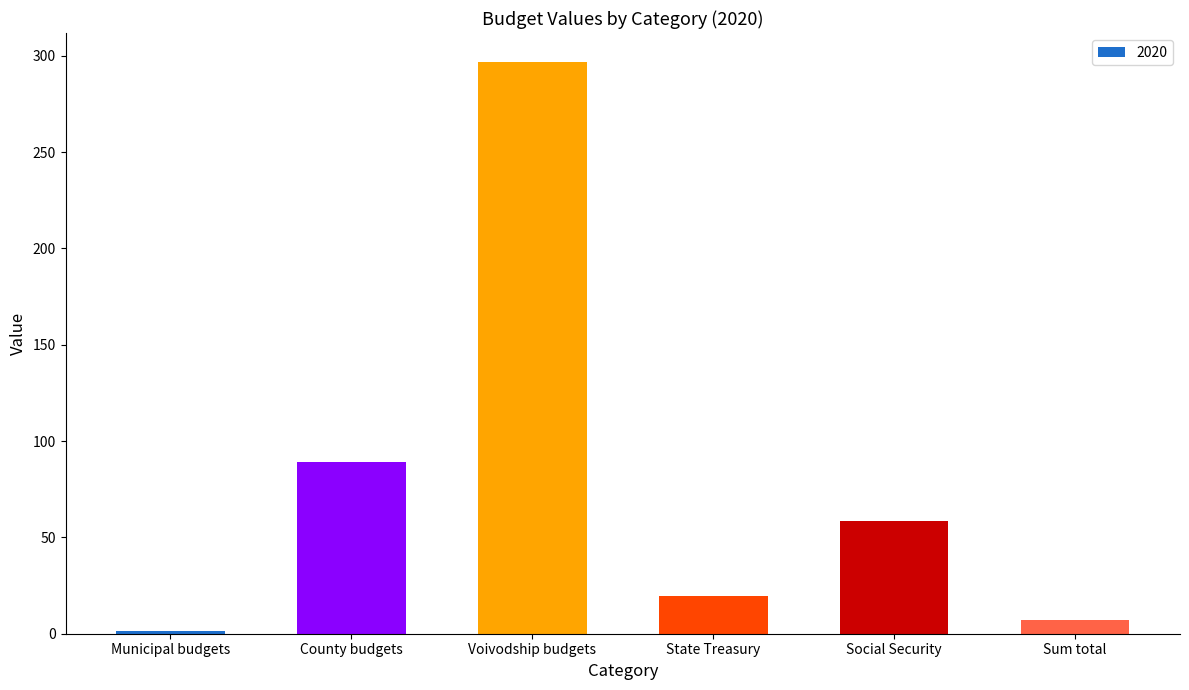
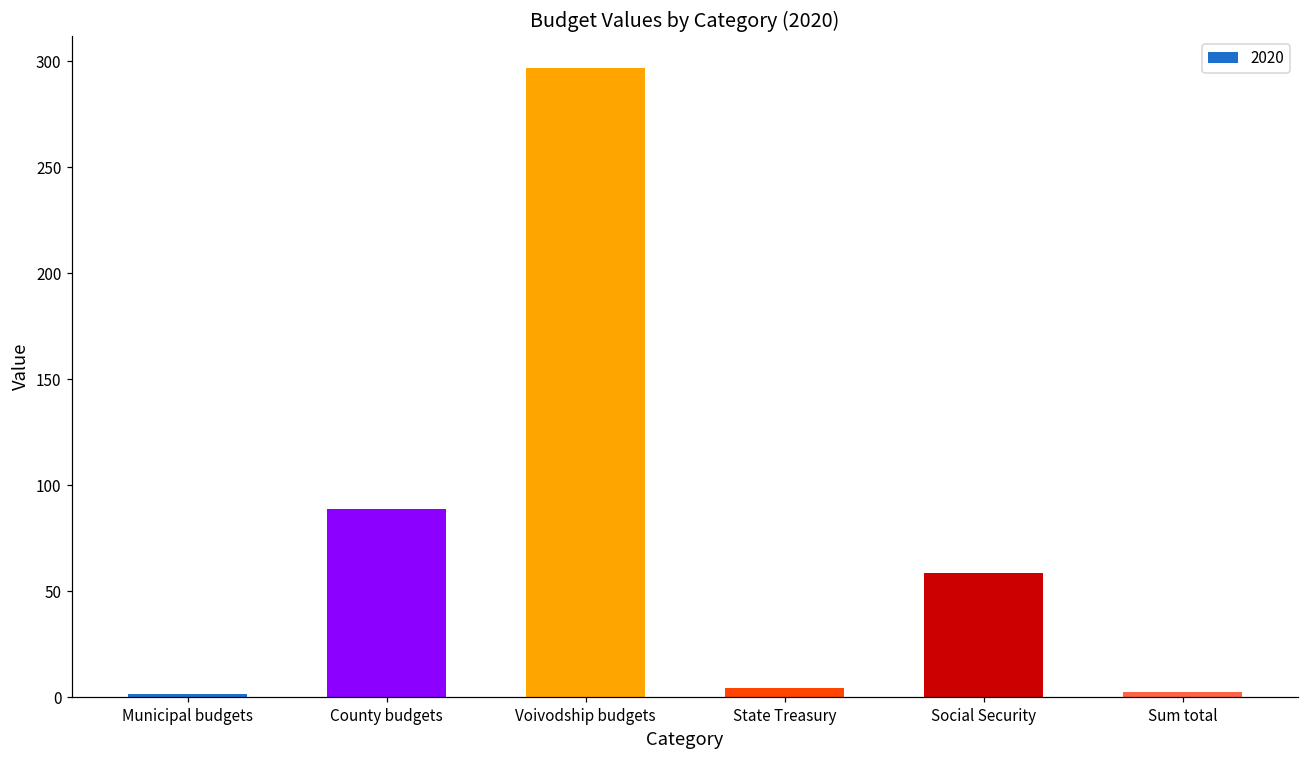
  {
    "Municipal budgets": 1,
    "County budgets": 89,
    "Voivodship budgets": 297,
-   "State Treasury": 20,
+   "State Treasury": 4,
    "Social Security": 59,
-   "Sum total": 7
+   "Sum total": 2
  }
